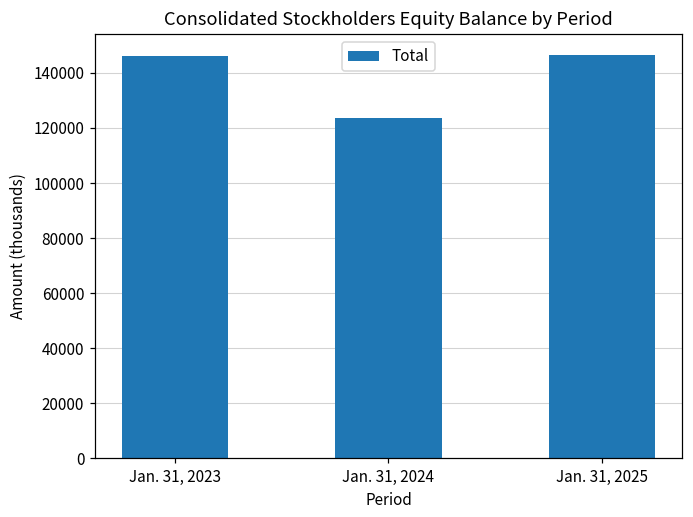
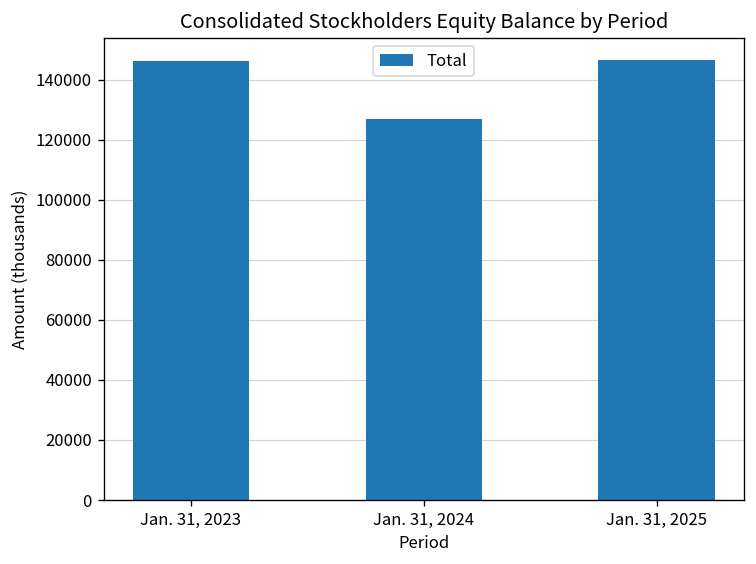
  {
    "Jan. 31, 2023": 146000,
-   "Jan. 31, 2024": 123000,
+   "Jan. 31, 2024": 127000,
    "Jan. 31, 2025": 147000
  }
